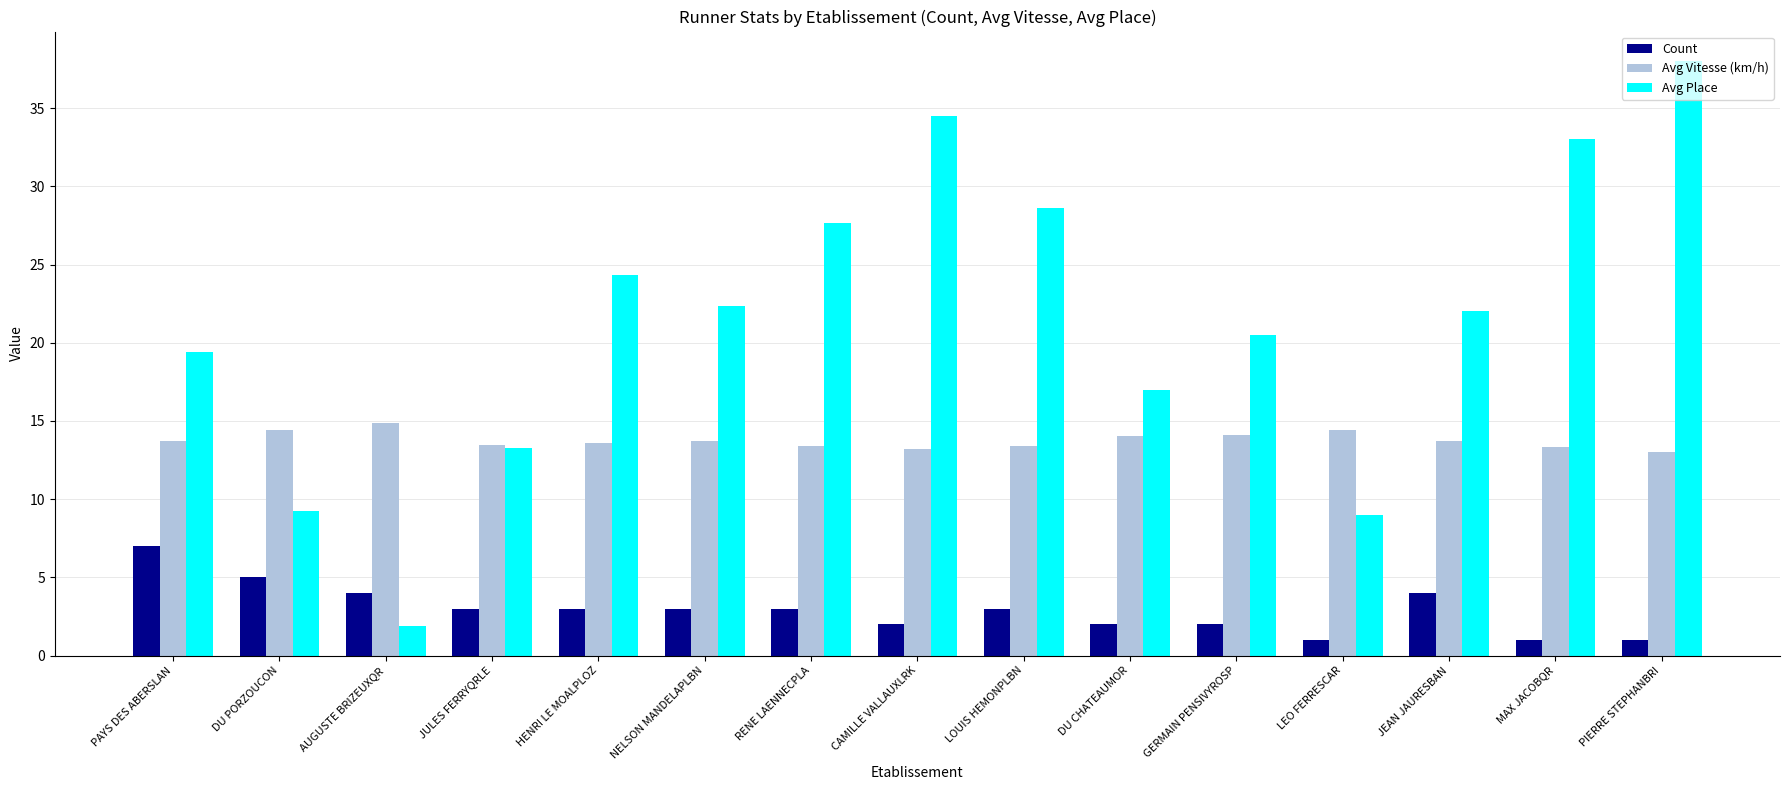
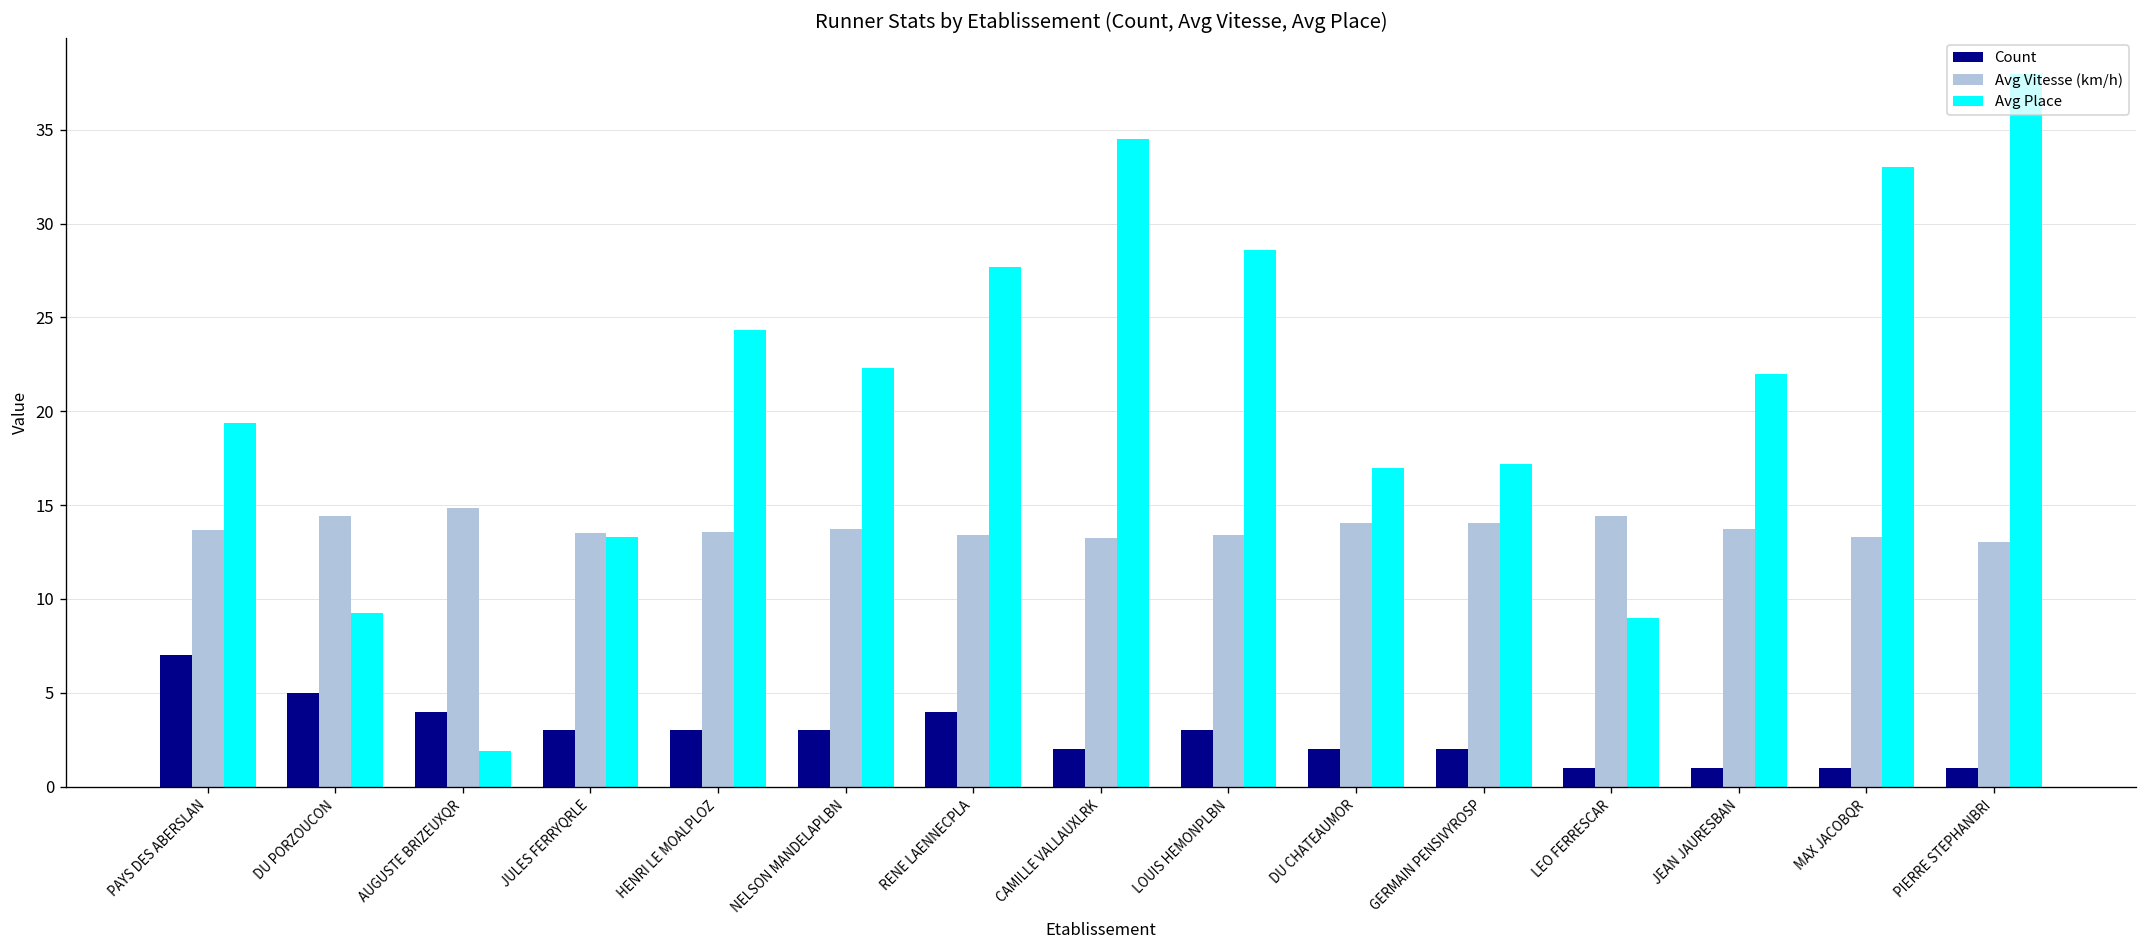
  {
    "Count": {
      "PAYS DES ABERSLAN": 7,
      "DU PORZOUCON": 5,
      "AUGUSTE BRIZEUXQR": 4,
      "JULES FERRYQRLE": 3,
      "HENRI LE MOALPLOZ": 3,
      "NELSON MANDELAPLBN": 3,
-     "RENE LAENNECPLA": 3,
+     "RENE LAENNECPLA": 4,
      "CAMILLE VALLAUXLRK": 2,
      "LOUIS HEMONPLBN": 3,
      "DU CHATEAUMOR": 2,
      "GERMAIN PENSIVYROSP": 2,
      "LEO FERRESCAR": 1,
-     "JEAN JAURESBAN": 4,
+     "JEAN JAURESBAN": 1,
      "MAX JACOBQR": 1,
      "PIERRE STEPHANBRI": 1
    },
    "Avg Place": {
      "PAYS DES ABERSLAN": 19.4,
      "DU PORZOUCON": 9.3,
      "AUGUSTE BRIZEUXQR": 1.9,
      "JULES FERRYQRLE": 13.3,
      "HENRI LE MOALPLOZ": 24.3,
      "NELSON MANDELAPLBN": 22.3,
      "RENE LAENNECPLA": 27.7,
      "CAMILLE VALLAUXLRK": 34.5,
      "LOUIS HEMONPLBN": 28.6,
      "DU CHATEAUMOR": 17.0,
-     "GERMAIN PENSIVYROSP": 20.5,
+     "GERMAIN PENSIVYROSP": 17.2,
      "LEO FERRESCAR": 9.0,
      "JEAN JAURESBAN": 22.0,
      "MAX JACOBQR": 33.0
    }
  }
